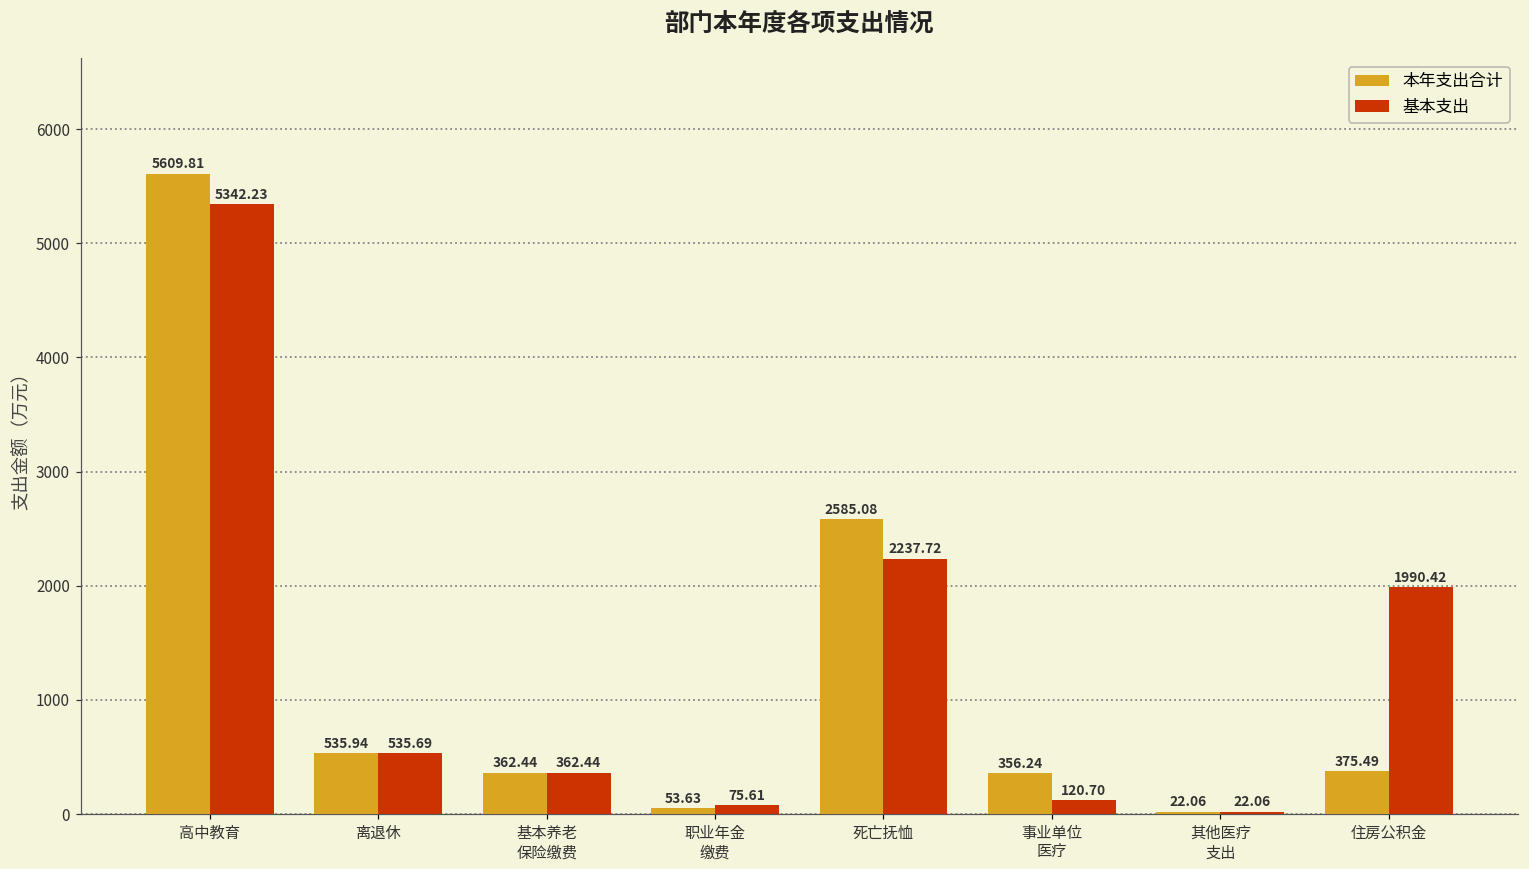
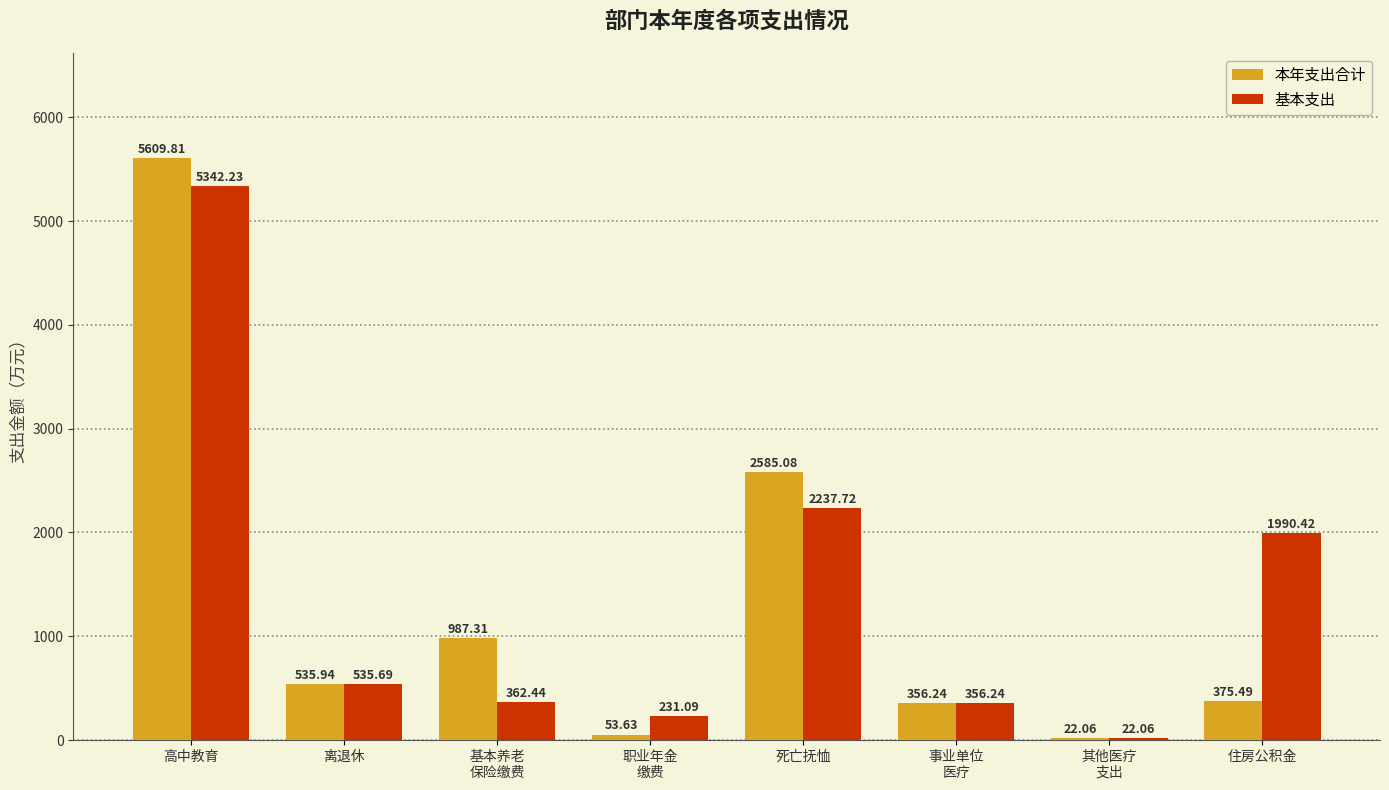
  {
    "本年支出合计": {
      "高中教育": 5609.81,
      "离退休": 535.94,
-     "基本养老 保险缴费": 362.44,
+     "基本养老 保险缴费": 987.31,
      "职业年金 缴费": 53.63,
      "死亡抚恤": 2585.08,
      "事业单位 医疗": 356.24,
      "其他医疗 支出": 22.06,
      "住房公积金": 375.49
    },
    "基本支出": {
      "高中教育": 5342.23,
      "离退休": 535.69,
      "基本养老 保险缴费": 362.44,
-     "职业年金 缴费": 75.61,
+     "职业年金 缴费": 231.09,
      "死亡抚恤": 2237.72,
-     "事业单位 医疗": 120.70,
+     "事业单位 医疗": 356.24,
      "其他医疗 支出": 22.06,
      "住房公积金": 1990.42
    }
  }
